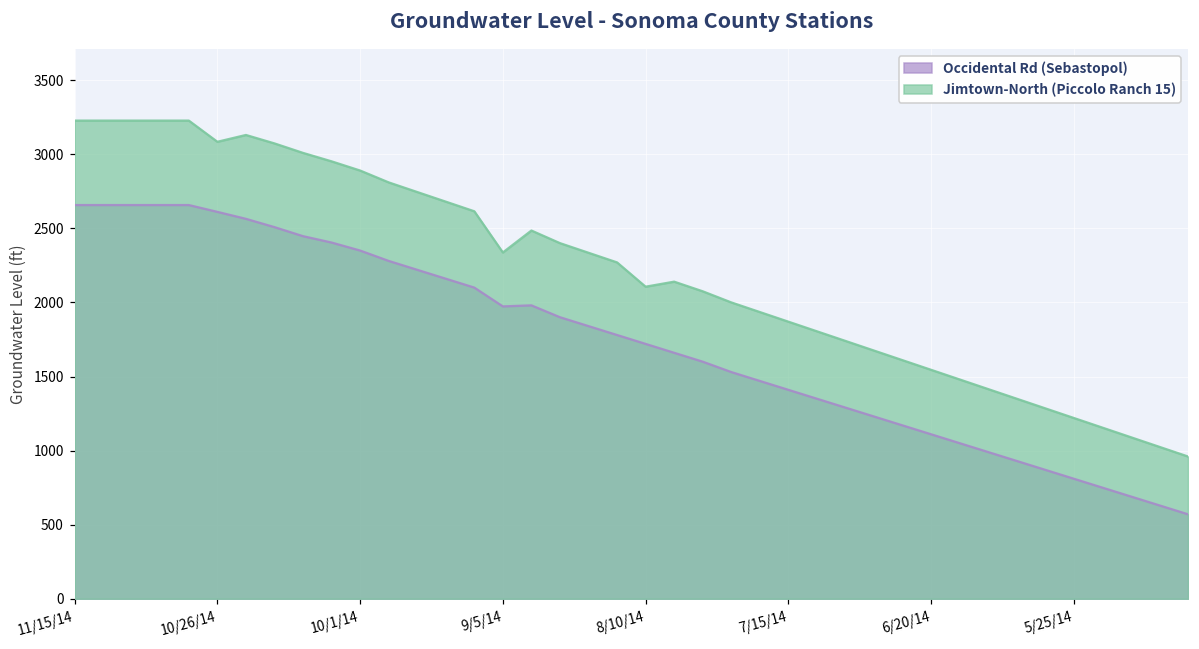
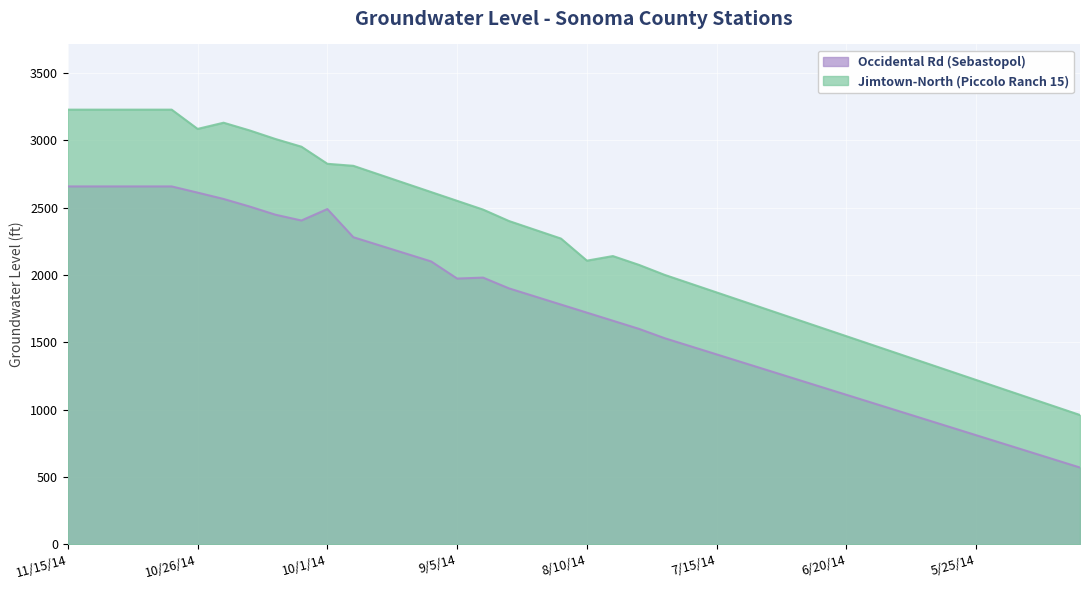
  {
    "Occidental Rd (Sebastopol)": {
      "11/15/14": 2660,
      "10/26/14": 2610,
-     "10/1/14": 2350,
+     "10/1/14": 2490,
      "9/5/14": 1970,
      "8/10/14": 1720,
      "7/15/14": 1410,
      "6/20/14": 1110,
      "5/25/14": 810
    },
    "Jimtown-North (Piccolo Ranch 15)": {
      "11/15/14": 3230,
      "10/26/14": 3080,
-     "10/1/14": 2890,
-     "9/5/14": 2340,
+     "10/1/14": 2830,
+     "9/5/14": 2550,
      "8/10/14": 2110,
      "7/15/14": 1870,
      "6/20/14": 1550,
      "5/25/14": 1220
    }
  }
